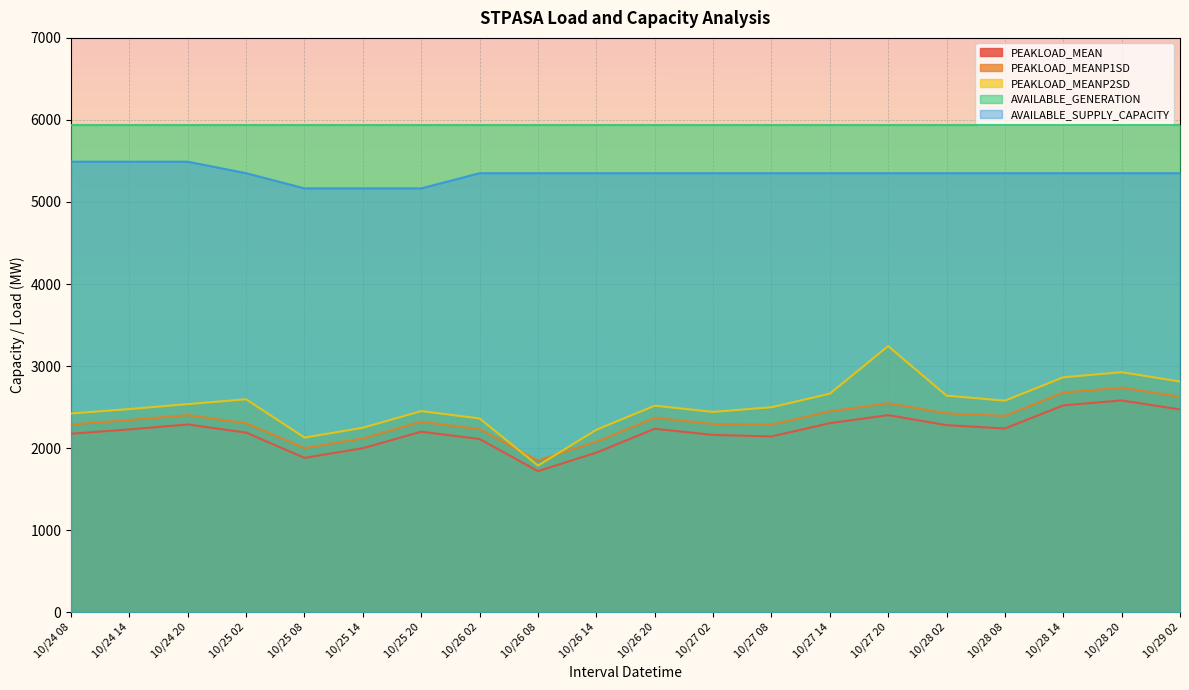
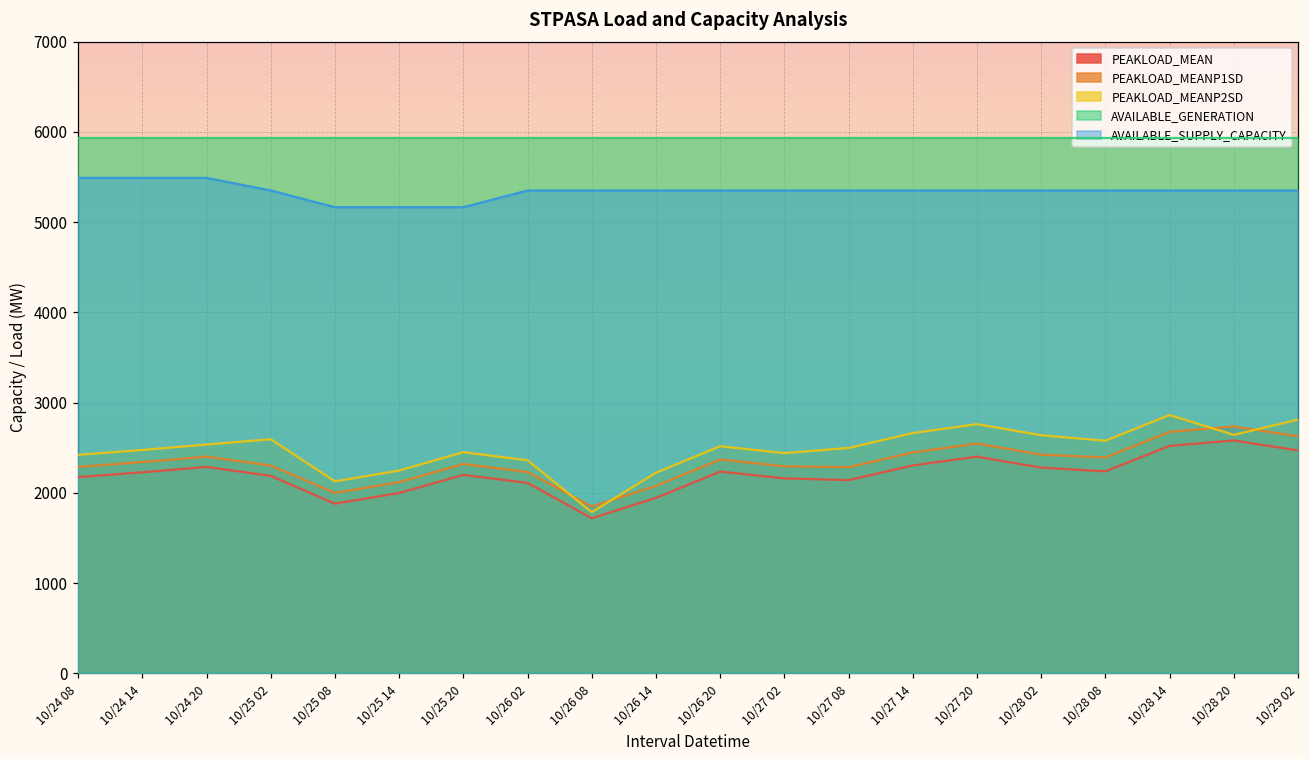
  {
    "PEAKLOAD_MEANP2SD": {
      "10/24 08": 2400,
      "10/24 14": 2500,
      "10/24 20": 2500,
      "10/25 02": 2600,
      "10/25 08": 2100,
      "10/25 14": 2200,
      "10/25 20": 2500,
      "10/26 02": 2400,
      "10/26 08": 1800,
      "10/26 14": 2200,
      "10/26 20": 2500,
      "10/27 02": 2400,
      "10/27 08": 2500,
      "10/27 14": 2700,
-     "10/27 20": 3200,
+     "10/27 20": 2800,
      "10/28 02": 2600,
      "10/28 08": 2600,
      "10/28 14": 2900,
-     "10/28 20": 2900,
+     "10/28 20": 2600,
      "10/29 02": 2800
    },
    "AVAILABLE_GENERATION": {
      "10/24 08": 5900,
      "10/24 14": 5900,
      "10/24 20": 5900,
      "10/25 02": 5900,
      "10/25 08": 5900,
      "10/25 14": 5900,
      "10/25 20": 5900,
      "10/26 02": 5900,
      "10/26 08": 5900,
      "10/26 14": 5900,
      "10/26 20": 5900,
      "10/27 02": 5900,
      "10/27 08": 5900,
      "10/27 14": 5900,
      "10/27 20": 5900,
      "10/28 02": 5900,
      "10/28 08": 5900,
      "10/28 14": 5900,
      "10/28 20": 5900,
      "10/29 02": 5900
    },
    "AVAILABLE_SUPPLY_CAPACITY": {
      "10/24 08": 5500,
      "10/24 14": 5500,
      "10/24 20": 5500,
      "10/25 02": 5400,
      "10/25 08": 5200,
      "10/25 14": 5200,
      "10/25 20": 5200,
      "10/26 02": 5400,
      "10/26 08": 5400,
      "10/26 14": 5400,
      "10/26 20": 5400,
      "10/27 02": 5400,
      "10/27 08": 5400,
      "10/27 14": 5400,
      "10/27 20": 5400,
      "10/28 02": 5400,
      "10/28 08": 5400,
      "10/28 14": 5400,
      "10/28 20": 5400,
      "10/29 02": 5400
    }
  }
